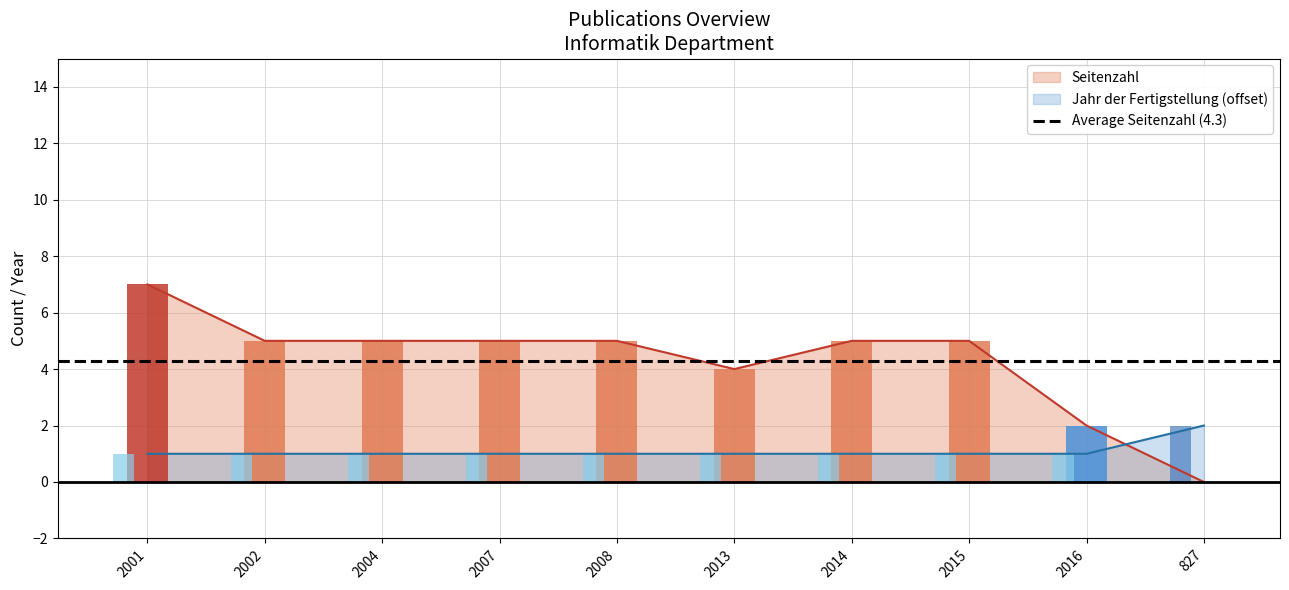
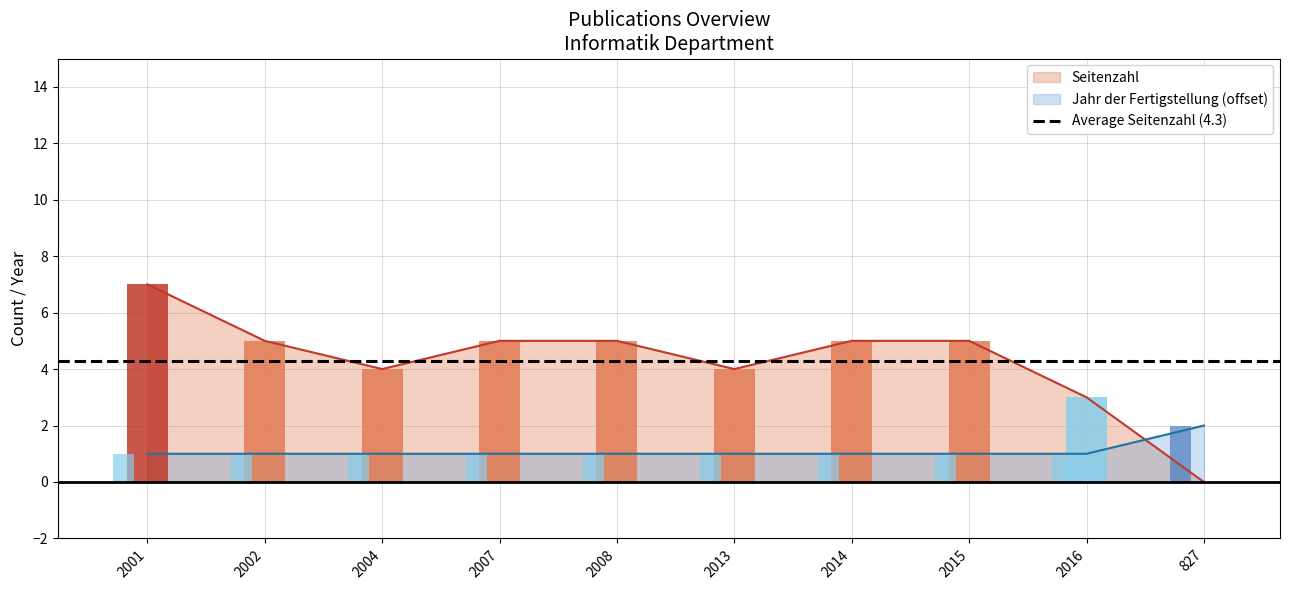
  {
    "Seitenzahl": {
      "2001": 7,
      "2002": 5,
-     "2004": 5,
+     "2004": 4,
      "2007": 5,
      "2008": 5,
      "2013": 4,
      "2014": 5,
      "2015": 5,
-     "2016": 2,
+     "2016": 3,
      "827": 0
    },
    "Jahr der Fertigstellung (offset)": {
      "2001": 1,
      "2002": 1,
      "2004": 1,
      "2007": 1,
      "2008": 1,
      "2013": 1,
      "2014": 1,
      "2015": 1,
      "2016": 1,
      "827": 2
    }
  }
